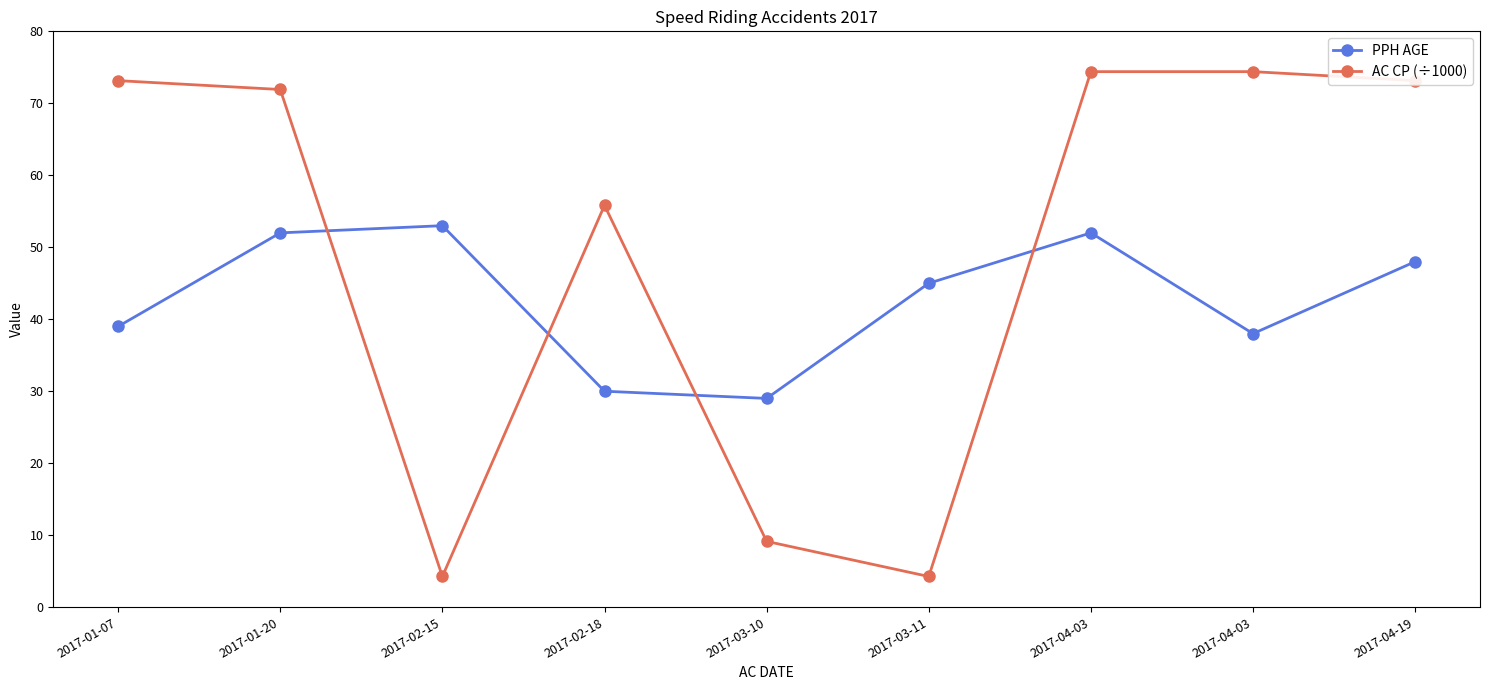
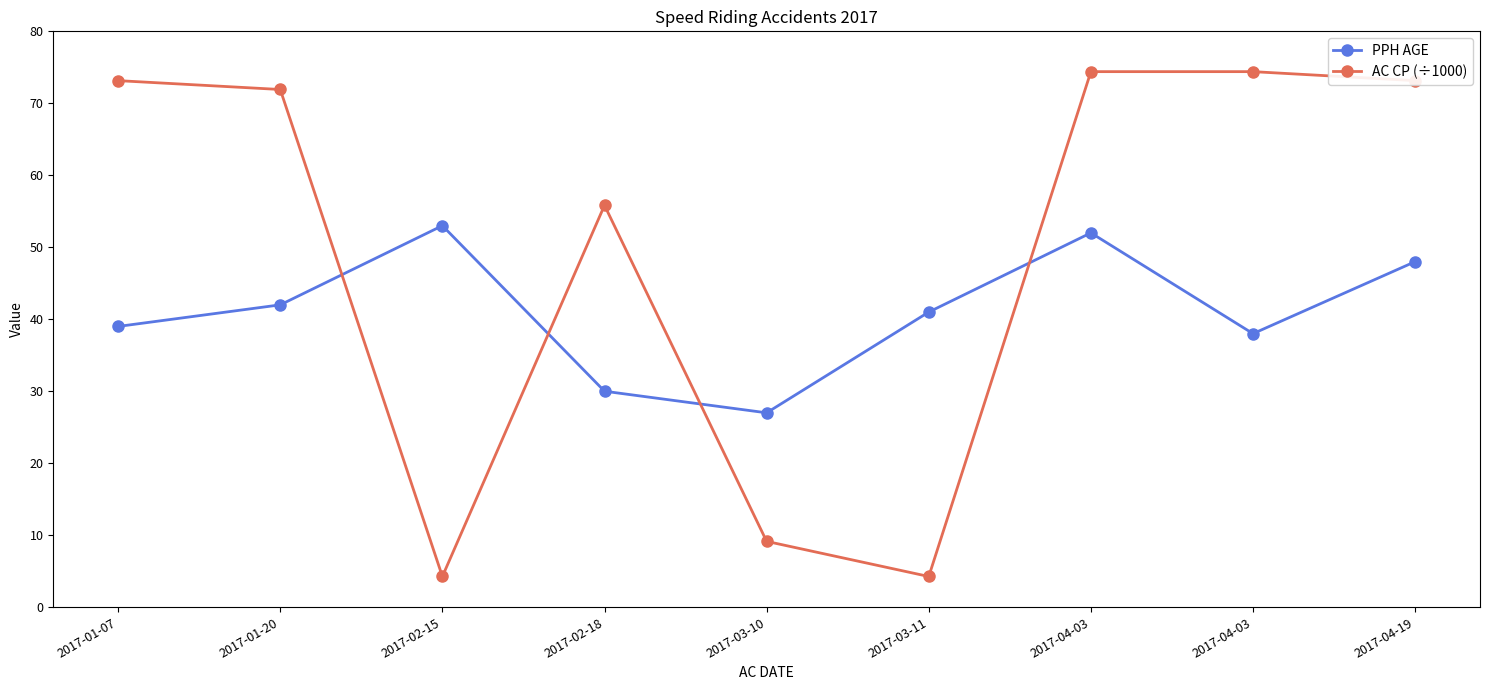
  {
    "PPH AGE": {
      "2017-01-07": 39,
-     "2017-01-20": 52,
+     "2017-01-20": 42,
      "2017-02-15": 53,
      "2017-02-18": 30,
-     "2017-03-10": 29,
-     "2017-03-11": 45,
+     "2017-03-10": 27,
+     "2017-03-11": 41,
      "2017-04-19": 48
    },
    "AC CP (÷1000)": {
      "2017-01-07": 73,
      "2017-01-20": 72,
      "2017-02-15": 4,
      "2017-02-18": 56,
      "2017-03-10": 9,
      "2017-03-11": 4
    }
  }
